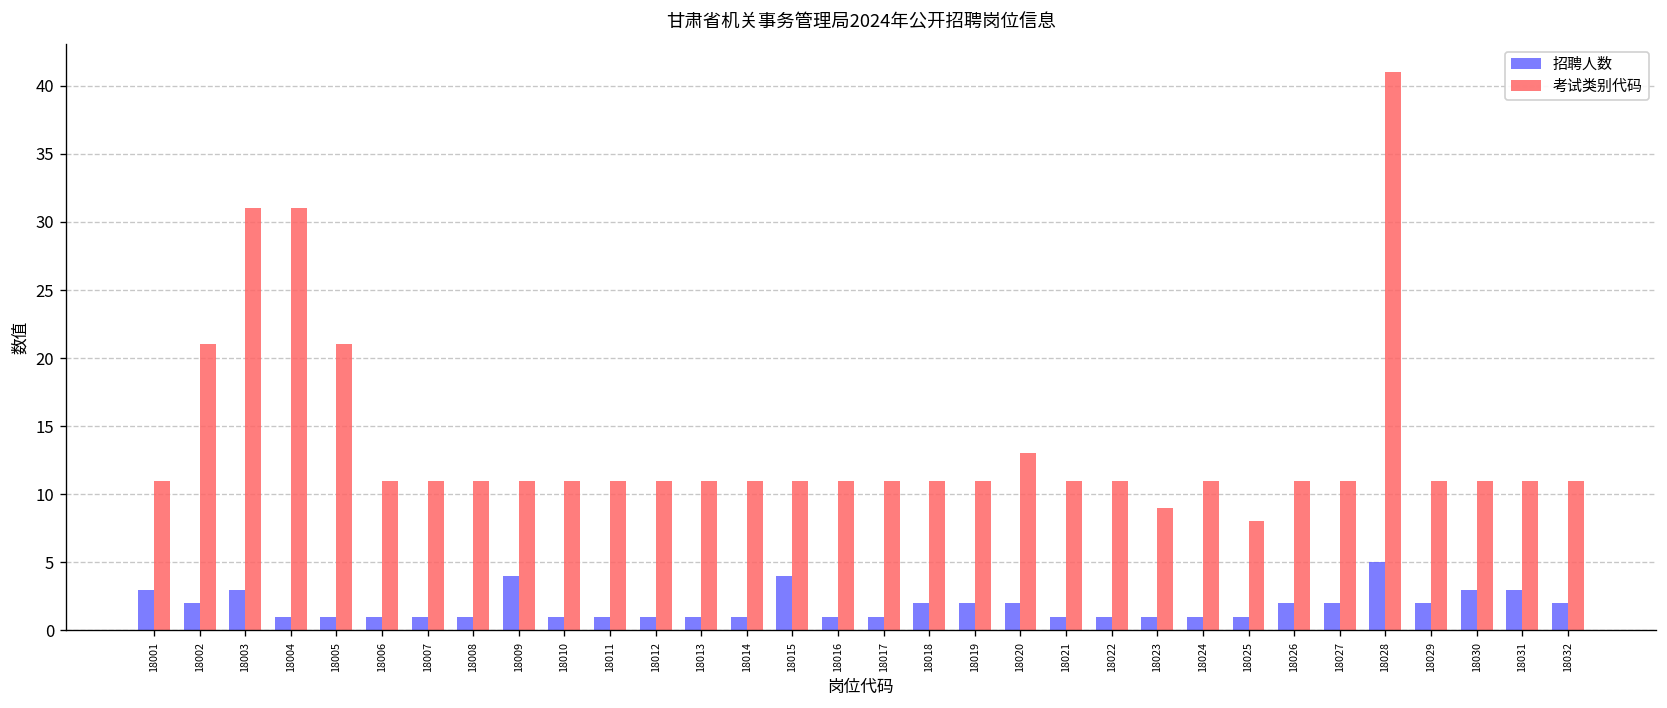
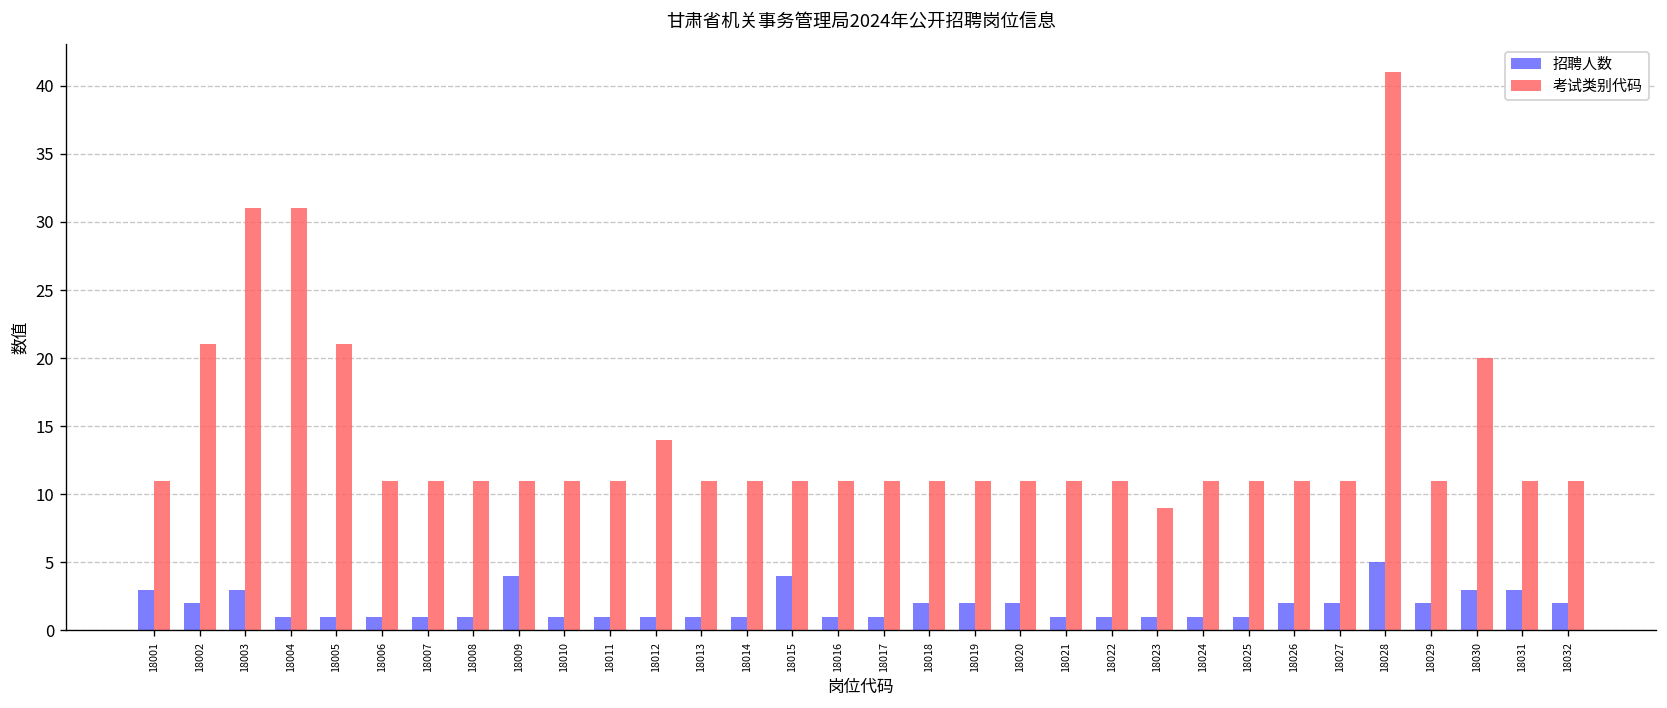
  {
    "招聘人数": {
      "18001": 3,
      "18002": 2,
      "18003": 3,
      "18004": 1,
      "18005": 1,
      "18006": 1,
      "18007": 1,
      "18008": 1,
      "18009": 4,
      "18010": 1,
      "18011": 1,
      "18012": 1,
      "18013": 1,
      "18014": 1,
      "18015": 4,
      "18016": 1,
      "18017": 1,
      "18018": 2,
      "18019": 2,
      "18020": 2,
      "18021": 1,
      "18022": 1,
      "18023": 1,
      "18024": 1,
      "18025": 1,
      "18026": 2,
      "18027": 2,
      "18028": 5,
      "18029": 2,
      "18030": 3,
      "18031": 3,
      "18032": 2
    },
    "考试类别代码": {
      "18001": 11,
      "18002": 21,
      "18003": 31,
      "18004": 31,
      "18005": 21,
      "18006": 11,
      "18007": 11,
      "18008": 11,
      "18009": 11,
      "18010": 11,
      "18011": 11,
-     "18012": 11,
+     "18012": 14,
      "18013": 11,
      "18014": 11,
      "18015": 11,
      "18016": 11,
      "18017": 11,
      "18018": 11,
      "18019": 11,
-     "18020": 13,
+     "18020": 11,
      "18021": 11,
      "18022": 11,
      "18023": 9,
      "18024": 11,
-     "18025": 8,
+     "18025": 11,
      "18026": 11,
      "18027": 11,
      "18028": 41,
      "18029": 11,
-     "18030": 11,
+     "18030": 20,
      "18031": 11,
      "18032": 11
    }
  }
